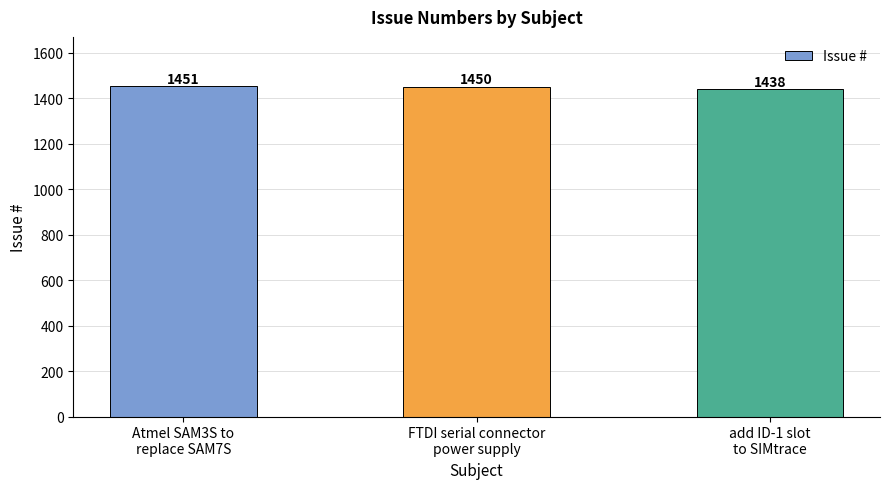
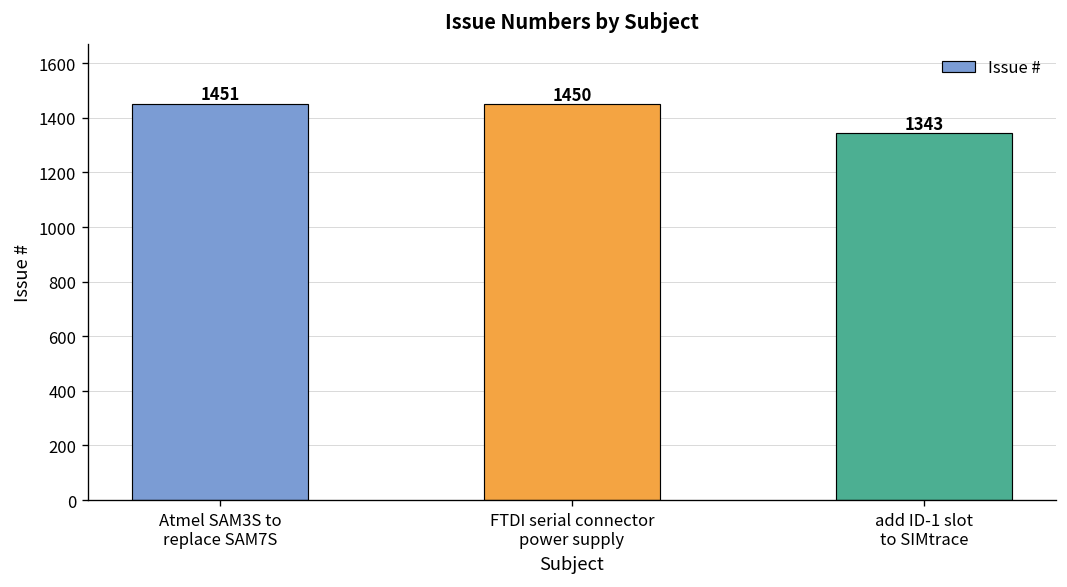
  {
    "Atmel SAM3S to replace SAM7S": 1451,
    "FTDI serial connector power supply": 1450,
-   "add ID-1 slot to SIMtrace": 1438
+   "add ID-1 slot to SIMtrace": 1343
  }
